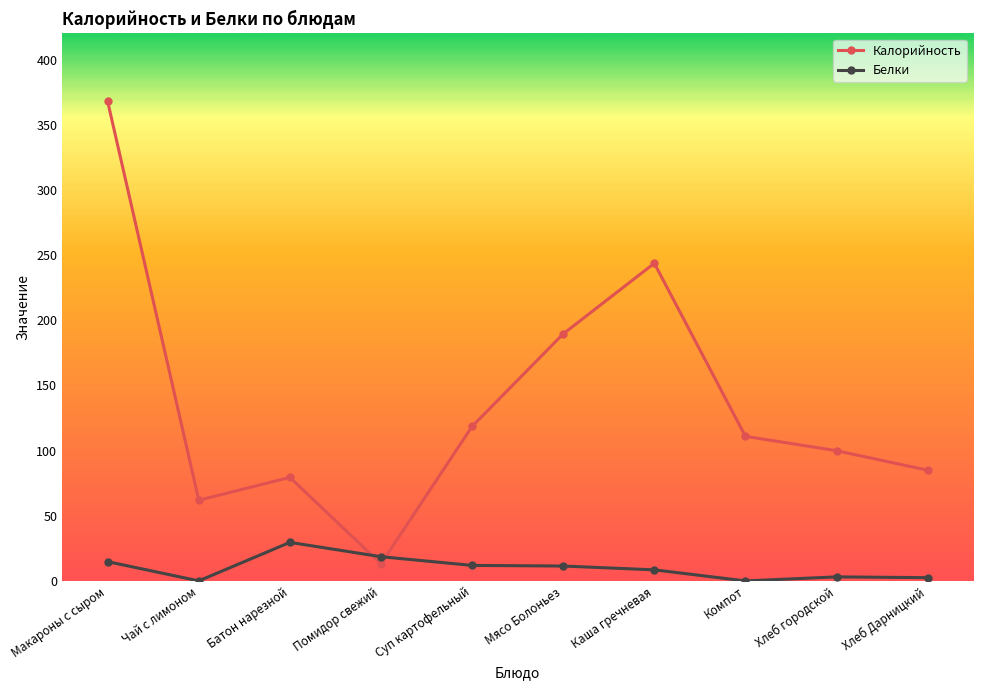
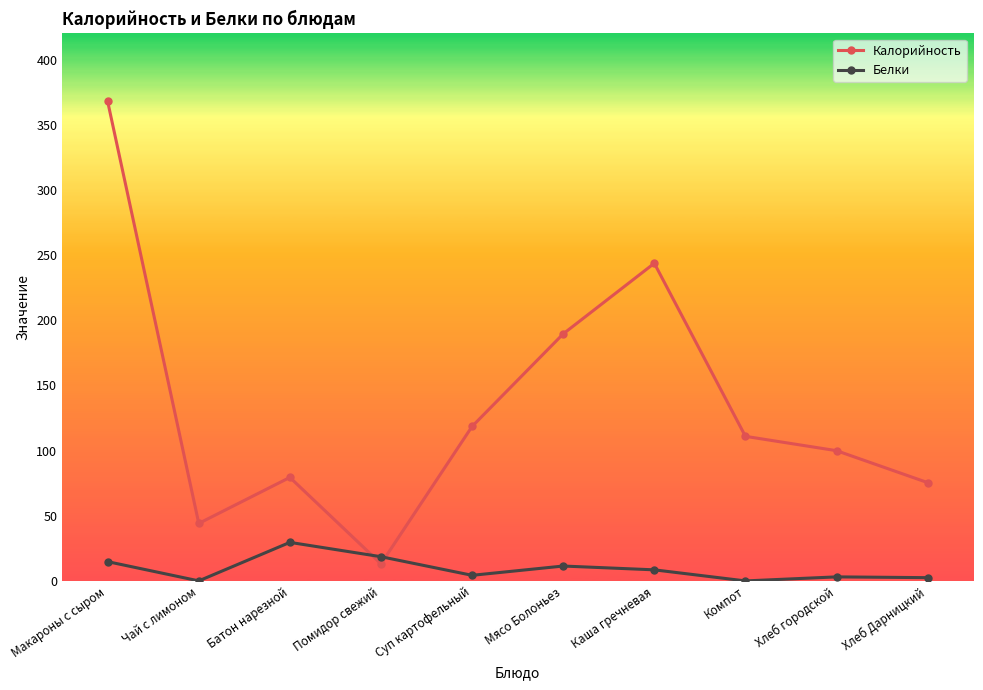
  {
    "Калорийность": {
      "Макароны с сыром": 368,
-     "Чай с лимоном": 62,
+     "Чай с лимоном": 44,
      "Батон нарезной": 80,
      "Помидор свежий": 13,
      "Суп картофельный": 119,
      "Мясо Болоньез": 190,
      "Каша гречневая": 244,
      "Компот": 111,
      "Хлеб городской": 100,
-     "Хлеб Дарницкий": 85
+     "Хлеб Дарницкий": 76
    },
    "Белки": {
      "Макароны с сыром": 15,
      "Чай с лимоном": 0,
      "Батон нарезной": 30,
      "Помидор свежий": 19,
-     "Суп картофельный": 12,
+     "Суп картофельный": 4,
      "Мясо Болоньез": 12,
      "Каша гречневая": 9,
      "Компот": 0,
      "Хлеб городской": 3,
      "Хлеб Дарницкий": 3
    }
  }
